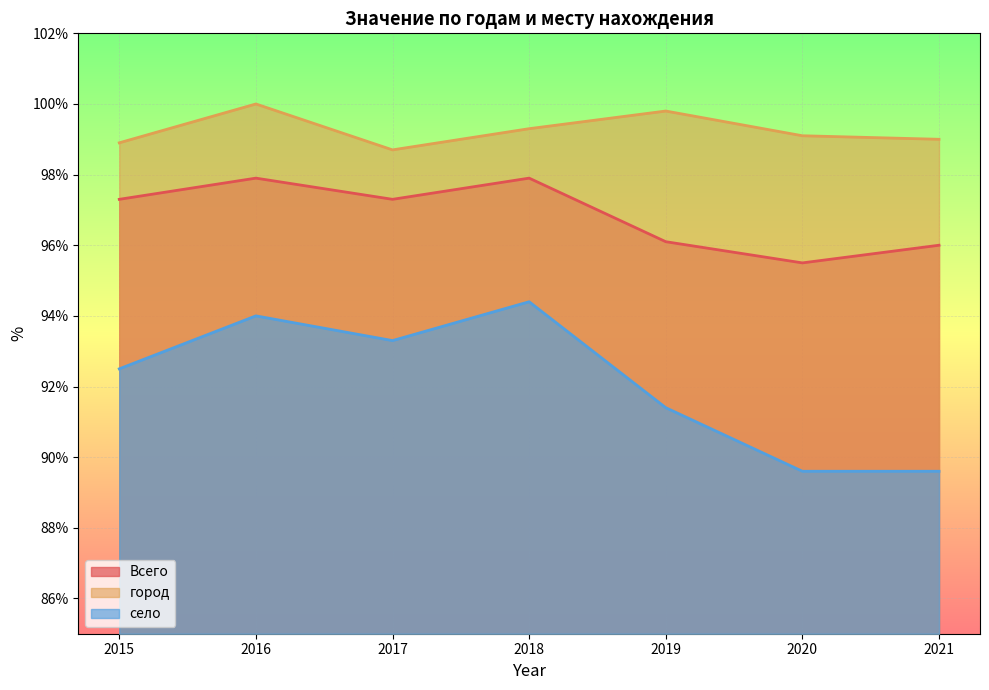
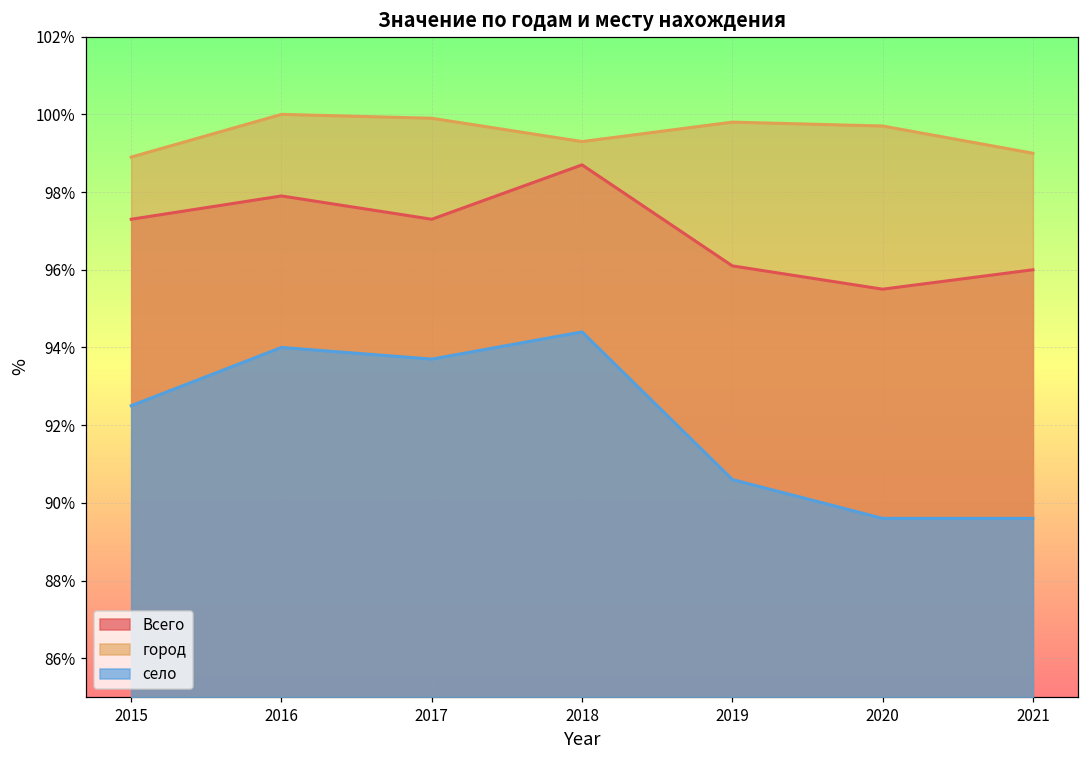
  {
    "Всего": {
      "2015": "97.3%",
      "2016": "97.9%",
      "2017": "97.3%",
-     "2018": "97.9%",
+     "2018": "98.7%",
      "2019": "96.1%",
      "2020": "95.5%",
      "2021": "96.0%"
    },
    "город": {
      "2015": "98.9%",
      "2016": "100.0%",
-     "2017": "98.7%",
+     "2017": "99.9%",
      "2018": "99.3%",
      "2019": "99.8%",
-     "2020": "99.1%",
+     "2020": "99.7%",
      "2021": "99.0%"
    },
    "село": {
      "2015": "92.5%",
      "2016": "94.0%",
-     "2017": "93.3%",
+     "2017": "93.7%",
      "2018": "94.4%",
-     "2019": "91.4%",
+     "2019": "90.6%",
      "2020": "89.6%",
      "2021": "89.6%"
    }
  }
